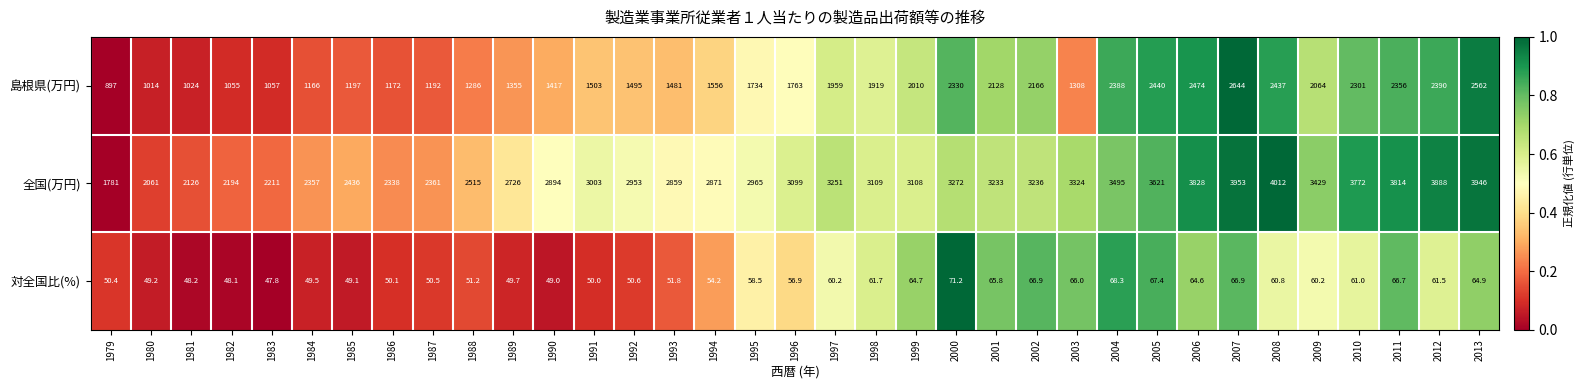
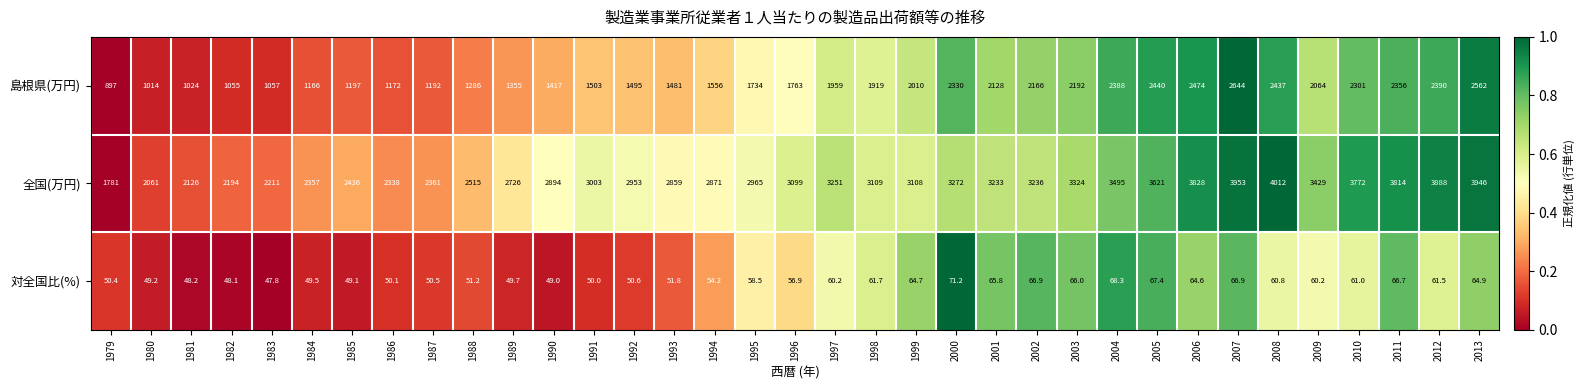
  {
    "島根県(万円)": {
      "1979": 897,
      "1980": 1014,
      "1981": 1024,
      "1982": 1055,
      "1983": 1057,
      "1984": 1166,
      "1985": 1197,
      "1986": 1172,
      "1987": 1192,
      "1988": 1286,
      "1989": 1355,
      "1990": 1417,
      "1991": 1503,
      "1992": 1495,
      "1993": 1481,
      "1994": 1556,
      "1995": 1734,
      "1996": 1763,
      "1997": 1959,
      "1998": 1919,
      "1999": 2010,
      "2000": 2330,
      "2001": 2128,
      "2002": 2166,
-     "2003": 1308,
+     "2003": 2192,
      "2004": 2388,
      "2005": 2440,
      "2006": 2474,
      "2007": 2644,
      "2008": 2437,
      "2009": 2064,
      "2010": 2301,
      "2011": 2356,
      "2012": 2390,
      "2013": 2562
    },
    "全国(万円)": {
      "1979": 1781,
      "1980": 2061,
      "1981": 2126,
      "1982": 2194,
      "1983": 2211,
      "1984": 2357,
      "1985": 2436,
      "1986": 2338,
      "1987": 2361,
      "1988": 2515,
      "1989": 2726,
      "1990": 2894,
      "1991": 3003,
      "1992": 2953,
      "1993": 2859,
      "1994": 2871,
      "1995": 2965,
      "1996": 3099,
      "1997": 3251,
      "1998": 3109,
      "1999": 3108,
      "2000": 3272,
      "2001": 3233,
      "2002": 3236,
      "2003": 3324,
      "2004": 3495,
      "2005": 3621,
      "2006": 3828,
      "2007": 3953,
      "2008": 4012,
      "2009": 3429,
      "2010": 3772,
      "2011": 3814,
      "2012": 3888,
      "2013": 3946
    },
    "対全国比(%)": {
      "1979": 50.4,
      "1980": 49.2,
      "1981": 48.2,
      "1982": 48.1,
      "1983": 47.8,
      "1984": 49.5,
      "1985": 49.1,
      "1986": 50.1,
      "1987": 50.5,
      "1988": 51.2,
      "1989": 49.7,
      "1990": 49.0,
      "1991": 50.0,
      "1992": 50.6,
      "1993": 51.8,
      "1994": 54.2,
      "1995": 58.5,
      "1996": 56.9,
      "1997": 60.2,
      "1998": 61.7,
      "1999": 64.7,
      "2000": 71.2,
      "2001": 65.8,
      "2002": 66.9,
      "2003": 66.0,
      "2004": 68.3,
      "2005": 67.4,
      "2006": 64.6,
      "2007": 66.9,
      "2008": 60.8,
      "2009": 60.2,
      "2010": 61.0,
      "2011": 66.7,
      "2012": 61.5,
      "2013": 64.9
    }
  }
